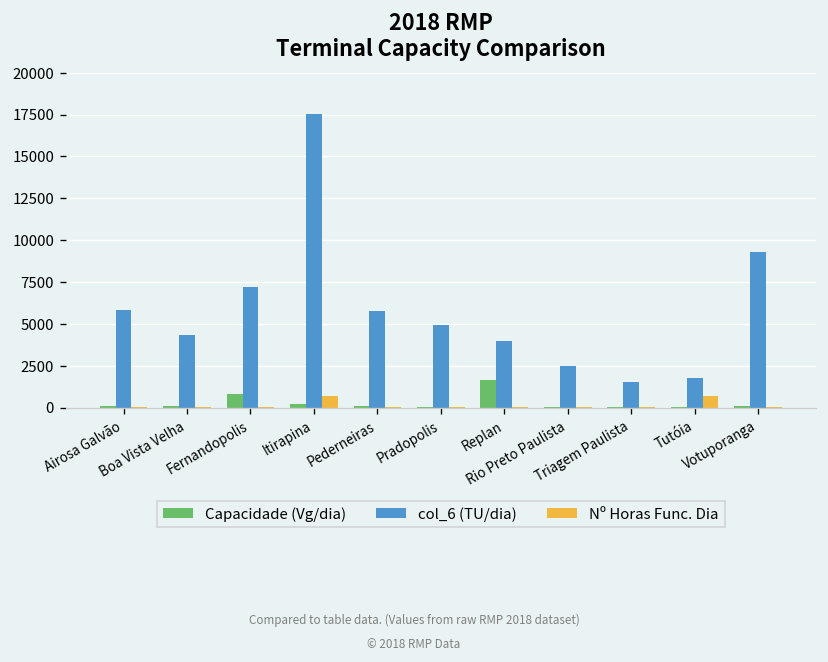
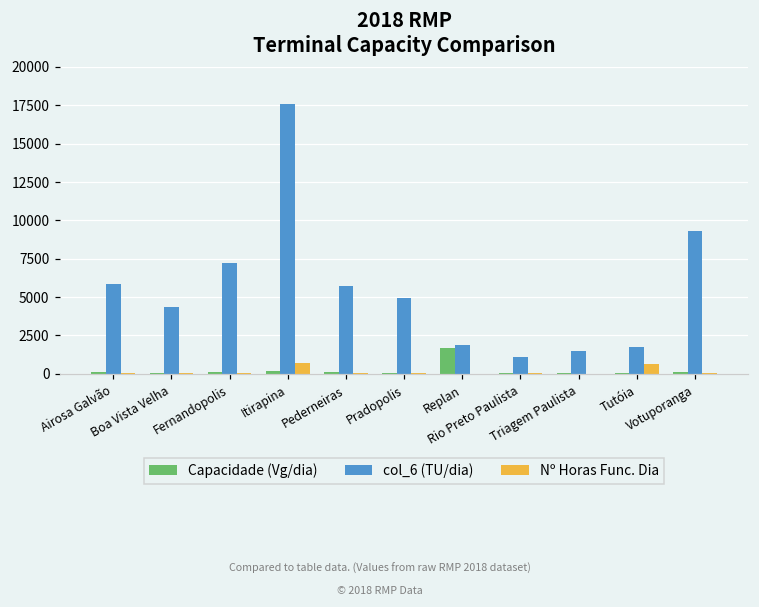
  {
    "Capacidade (Vg/dia)": {
-     "Fernandopolis": 800,
+     "Fernandopolis": 100,
      "Itirapina": 200,
      "Replan": 1700
    },
    "col_6 (TU/dia)": {
      "Airosa Galvão": 5800,
      "Boa Vista Velha": 4300,
      "Fernandopolis": 7200,
      "Itirapina": 17500,
      "Pederneiras": 5700,
      "Pradopolis": 4900,
-     "Replan": 4000,
-     "Rio Preto Paulista": 2500,
+     "Replan": 1900,
+     "Rio Preto Paulista": 1100,
      "Triagem Paulista": 1500,
      "Tutóia": 1800,
      "Votuporanga": 9300
    },
    "Nº Horas Func. Dia": {
      "Itirapina": 700,
      "Tutóia": 700
    }
  }
